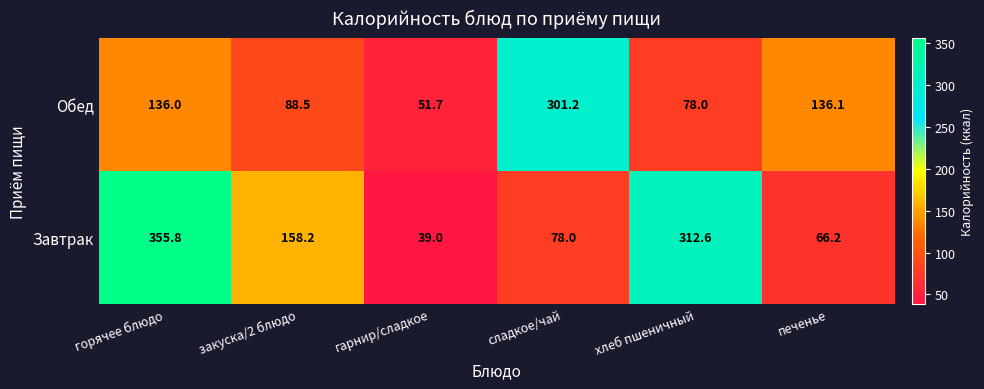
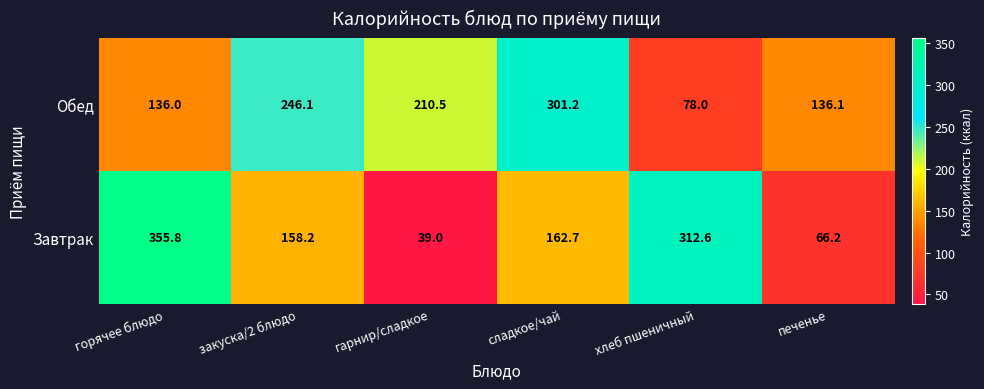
  {
    "Обед": {
      "горячее блюдо": 136.0,
-     "закуска/2 блюдо": 88.5,
-     "гарнир/сладкое": 51.7,
+     "закуска/2 блюдо": 246.1,
+     "гарнир/сладкое": 210.5,
      "сладкое/чай": 301.2,
      "хлеб пшеничный": 78.0,
      "печенье": 136.1
    },
    "Завтрак": {
      "горячее блюдо": 355.8,
      "закуска/2 блюдо": 158.2,
      "гарнир/сладкое": 39.0,
-     "сладкое/чай": 78.0,
+     "сладкое/чай": 162.7,
      "хлеб пшеничный": 312.6,
      "печенье": 66.2
    }
  }
